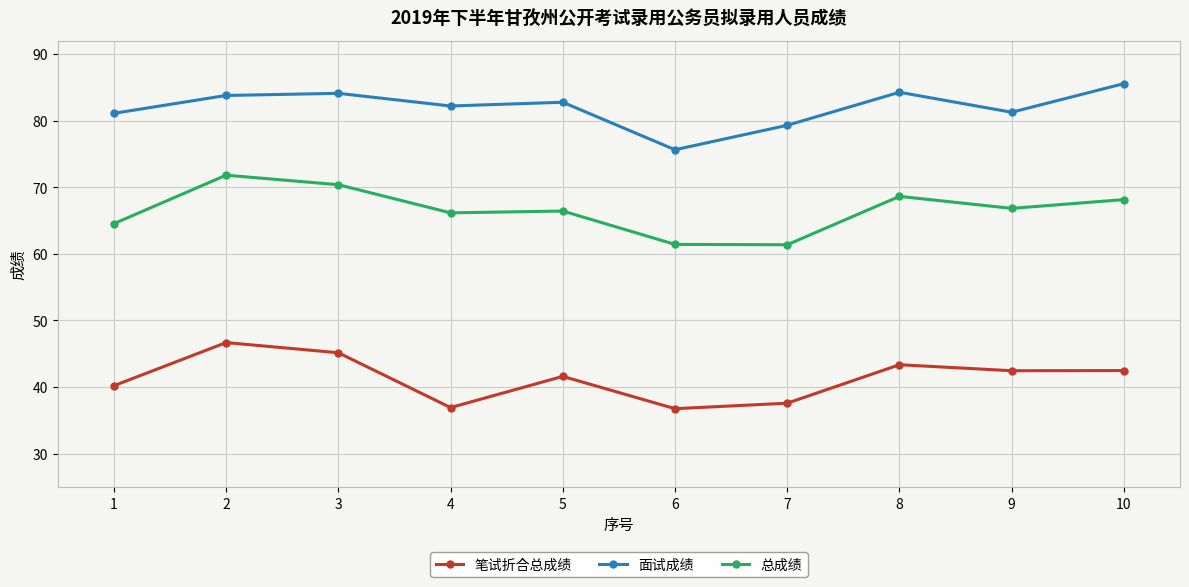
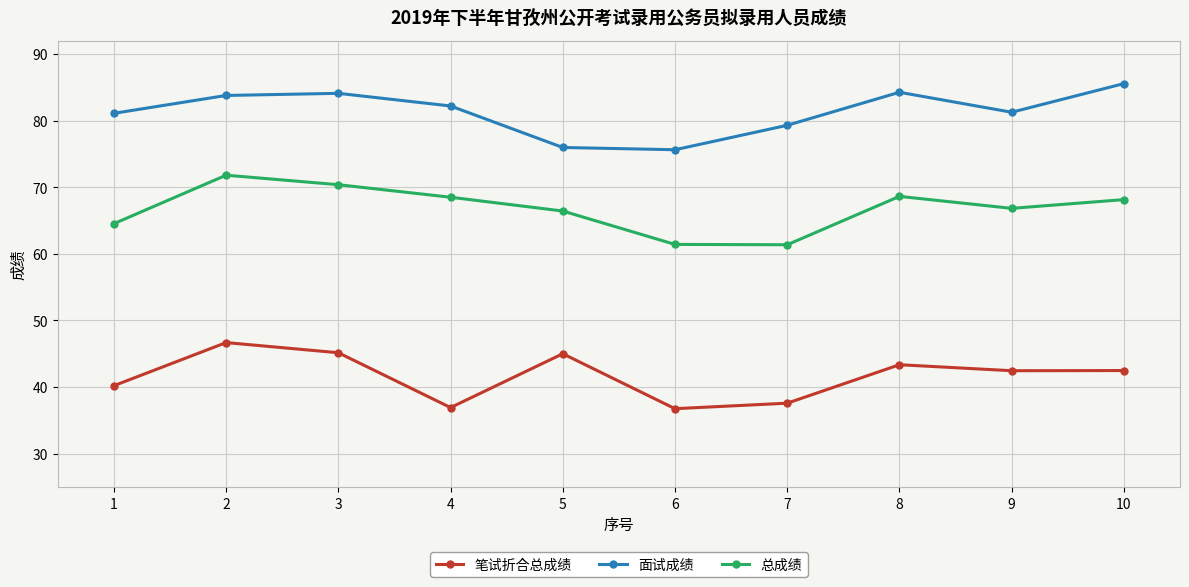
  {
    "笔试折合总成绩": {
      "1": 40,
      "2": 47,
      "3": 45,
      "4": 37,
-     "5": 42,
+     "5": 45,
      "6": 37,
      "7": 38,
      "8": 43,
      "9": 42,
      "10": 42
    },
    "面试成绩": {
      "1": 81,
      "2": 84,
      "3": 84,
      "4": 82,
-     "5": 83,
+     "5": 76,
      "6": 76,
      "7": 79,
      "8": 84,
      "9": 81,
      "10": 86
    },
    "总成绩": {
      "1": 65,
      "2": 72,
      "3": 70,
-     "4": 66,
+     "4": 68,
      "5": 66,
      "6": 61,
      "7": 61,
      "8": 69,
      "9": 67,
      "10": 68
    }
  }
